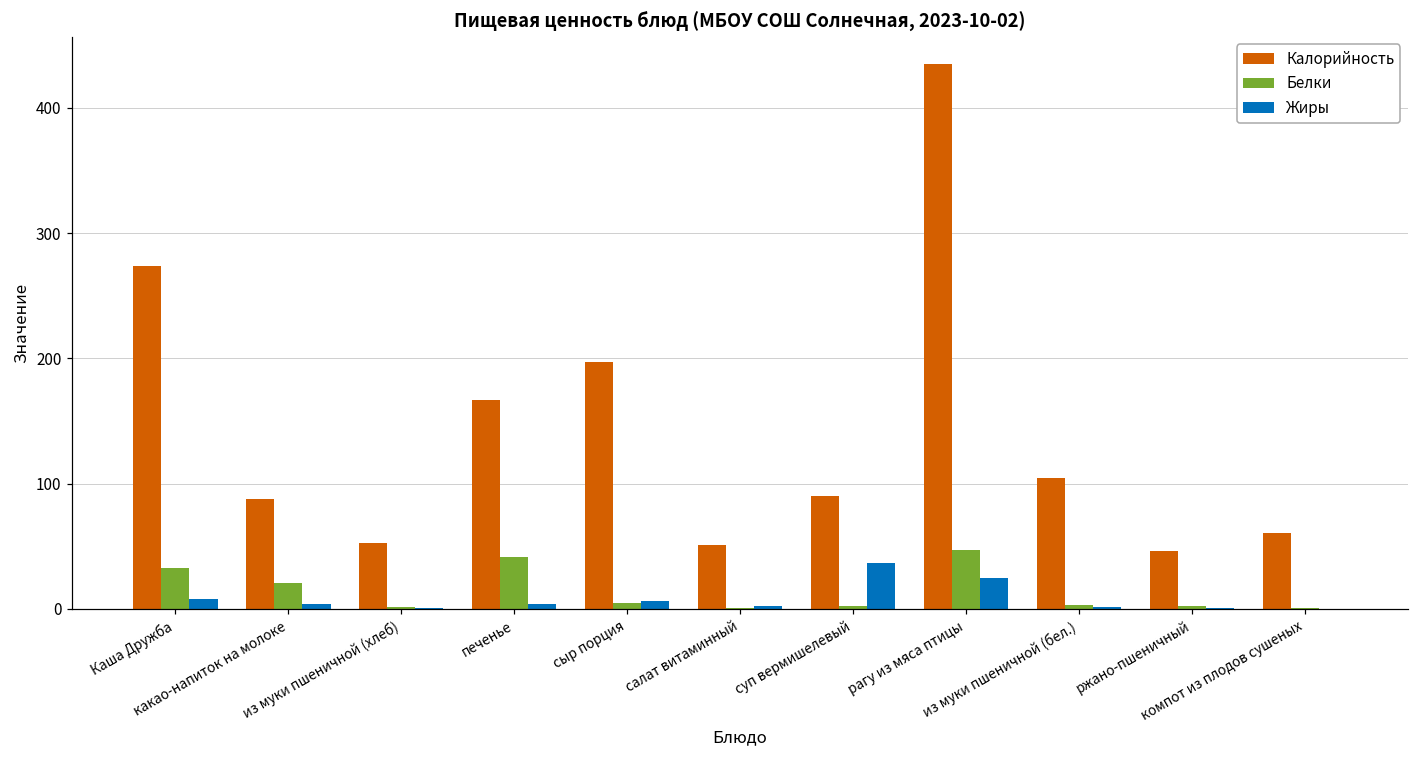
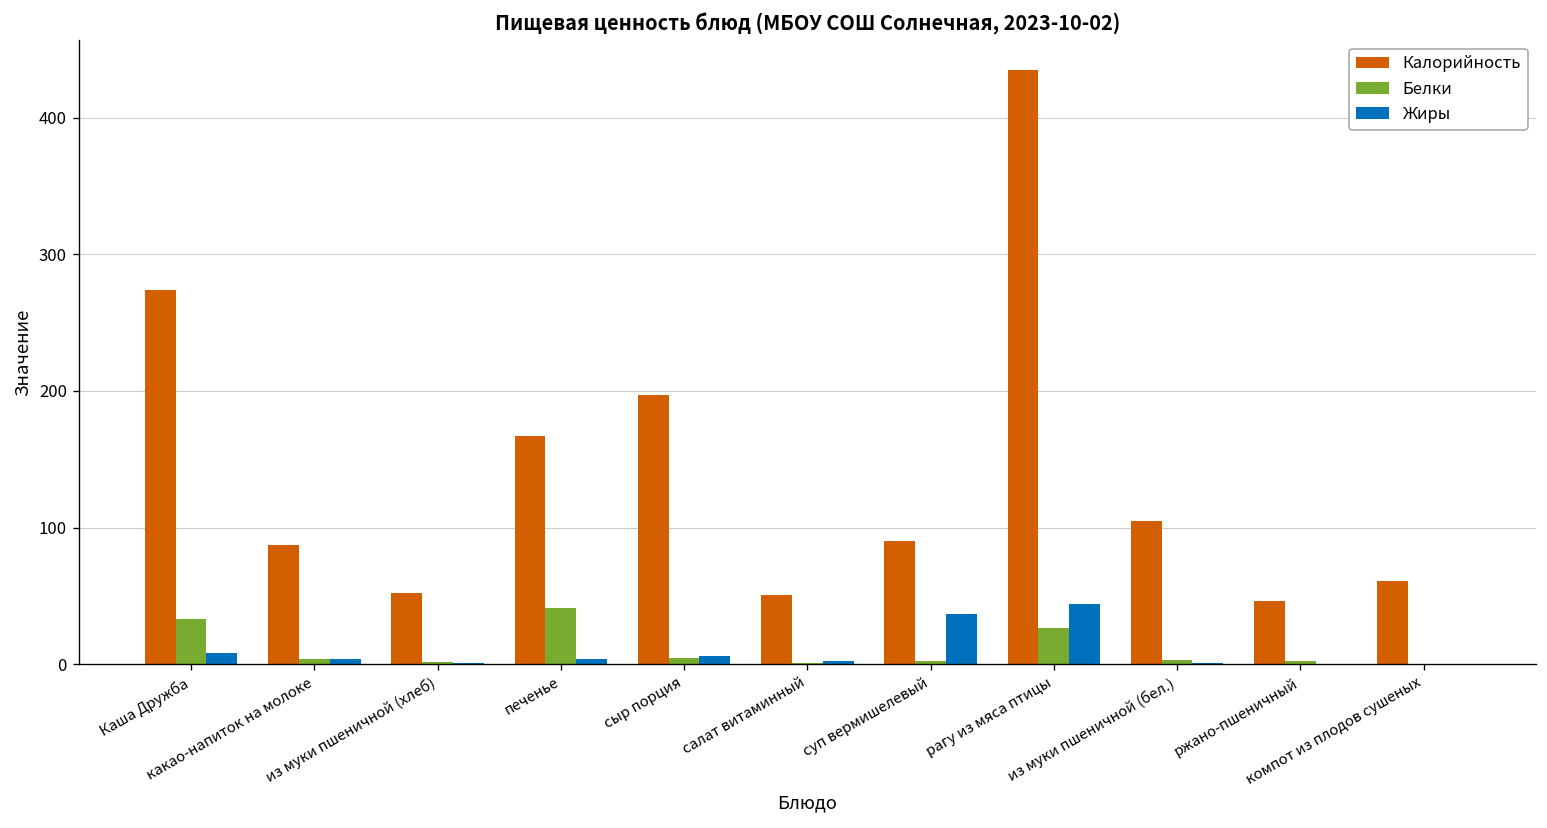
  {
    "Калорийность": {
      "Каша Дружба": 274,
      "какао-напиток на молоке": 88,
      "из муки пшеничной (хлеб)": 52,
      "печенье": 167,
      "сыр порция": 197,
      "салат витаминный": 51,
      "суп вермишелевый": 90,
      "рагу из мяса птицы": 435,
      "из муки пшеничной (бел.)": 105,
      "ржано-пшеничный": 46,
      "компот из плодов сушеных": 61
    },
    "Белки": {
      "Каша Дружба": 33,
-     "какао-напиток на молоке": 21,
+     "какао-напиток на молоке": 4,
      "печенье": 41,
      "сыр порция": 5,
-     "рагу из мяса птицы": 47,
+     "рагу из мяса птицы": 27,
      "из муки пшеничной (бел.)": 3,
      "ржано-пшеничный": 2
    },
    "Жиры": {
      "Каша Дружба": 8,
      "какао-напиток на молоке": 4,
      "печенье": 4,
      "сыр порция": 6,
      "салат витаминный": 2,
      "суп вермишелевый": 37,
-     "рагу из мяса птицы": 25
+     "рагу из мяса птицы": 44
    }
  }
